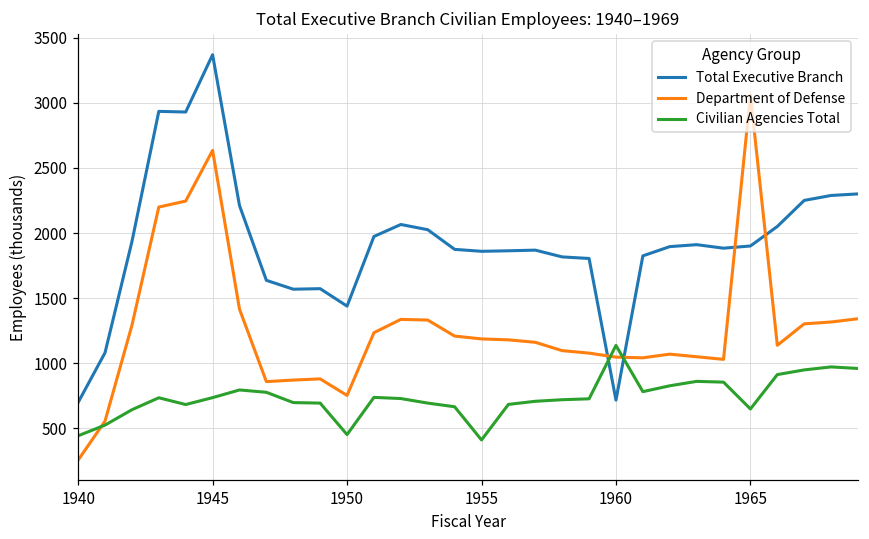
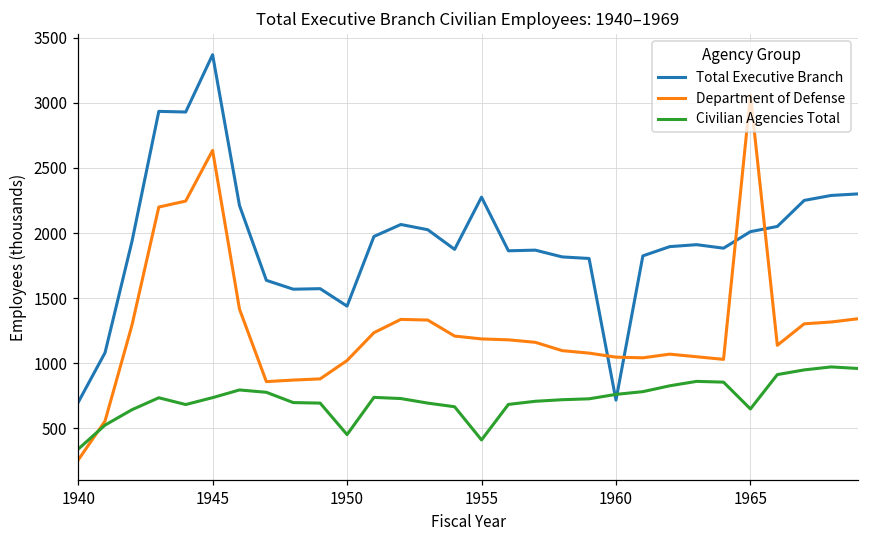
  {
    "Total Executive Branch": {
      "1940": 700,
      "1945": 3370,
      "1950": 1440,
-     "1955": 1860,
+     "1955": 2280,
      "1960": 720,
-     "1965": 1900
+     "1965": 2010
    },
    "Department of Defense": {
      "1940": 260,
      "1945": 2640,
-     "1950": 750,
+     "1950": 1020,
      "1955": 1190,
      "1960": 1050
    },
    "Civilian Agencies Total": {
-     "1940": 440,
+     "1940": 340,
      "1945": 740,
      "1950": 450,
      "1955": 410,
-     "1960": 1140,
+     "1960": 760,
      "1965": 650
    }
  }
